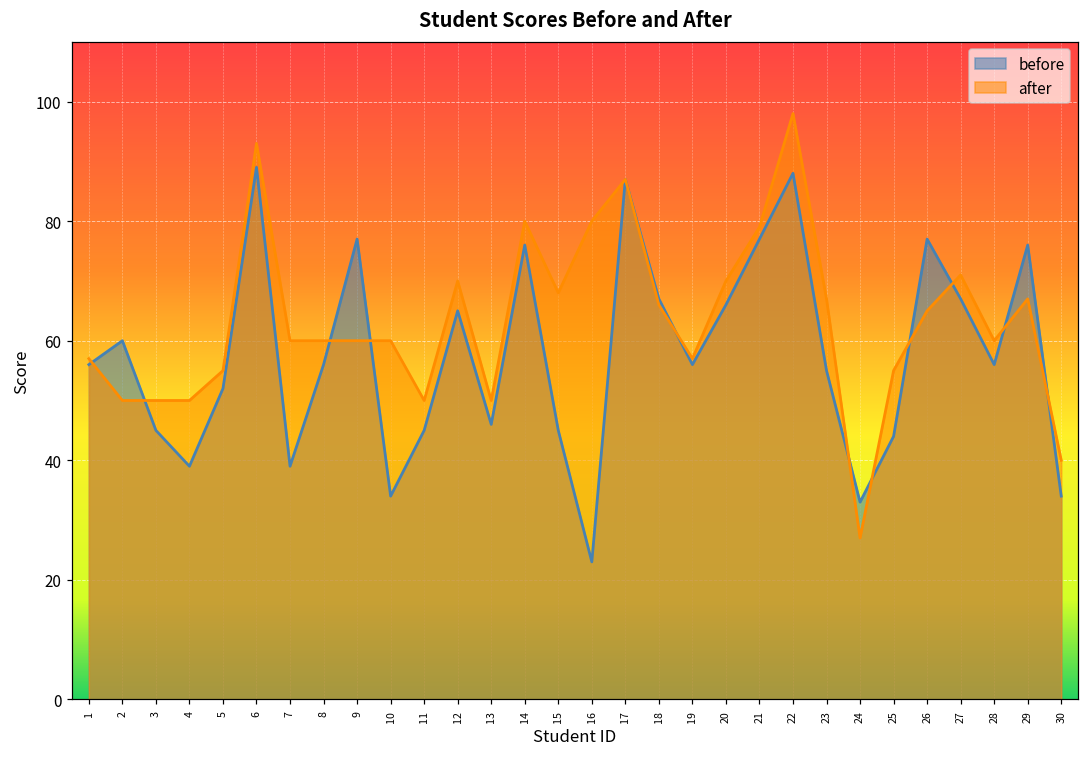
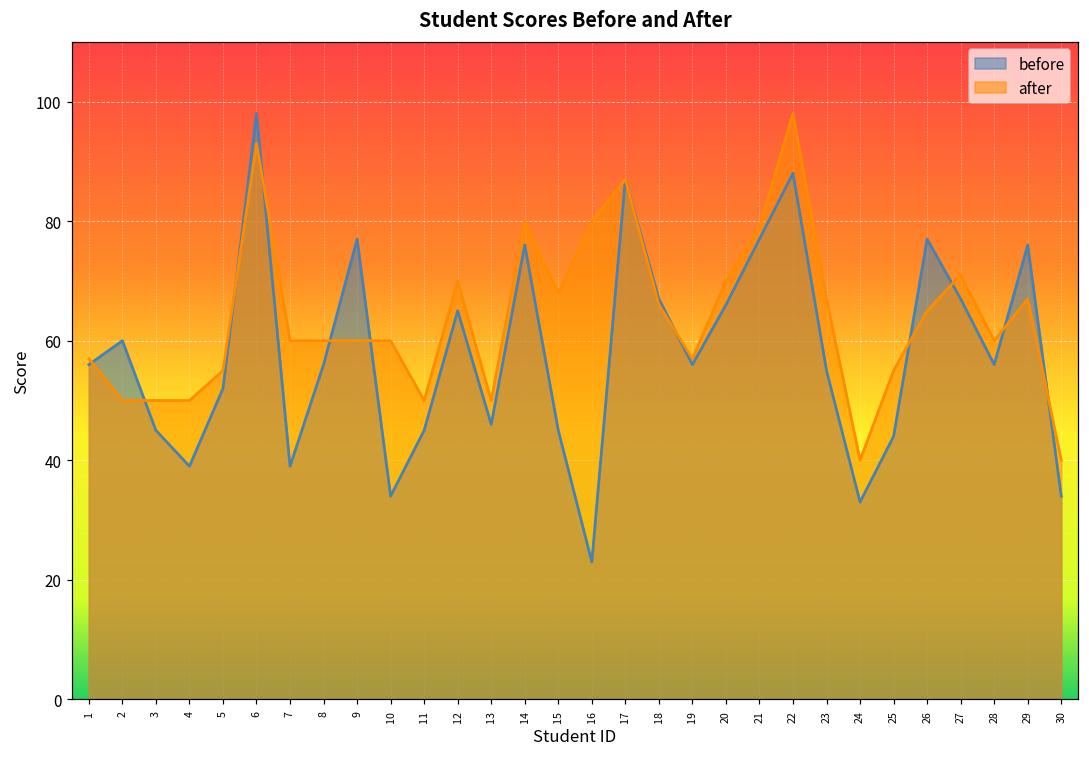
  {
    "before": {
      "1": 56,
      "2": 60,
      "3": 45,
      "4": 39,
      "5": 52,
-     "6": 89,
+     "6": 98,
      "7": 39,
      "8": 56,
      "9": 77,
      "10": 34,
      "11": 45,
      "12": 65,
      "13": 46,
      "14": 76,
      "15": 45,
      "16": 23,
      "18": 67,
      "19": 56,
      "20": 66,
      "21": 77,
      "22": 88,
      "23": 55,
      "24": 33,
      "25": 44,
      "26": 77,
      "27": 67,
      "28": 56,
      "29": 76,
      "30": 34
    },
    "after": {
      "1": 57,
      "2": 50,
      "3": 50,
      "4": 50,
      "5": 55,
      "6": 93,
      "7": 60,
      "8": 60,
      "9": 60,
      "10": 60,
      "11": 50,
      "12": 70,
      "13": 50,
      "14": 80,
      "15": 68,
      "16": 80,
      "18": 66,
      "19": 57,
      "20": 70,
      "21": 79,
      "22": 98,
      "23": 67,
-     "24": 27,
+     "24": 40,
      "25": 55,
      "26": 65,
      "27": 71,
      "28": 60,
      "29": 67,
      "30": 40
    }
  }
